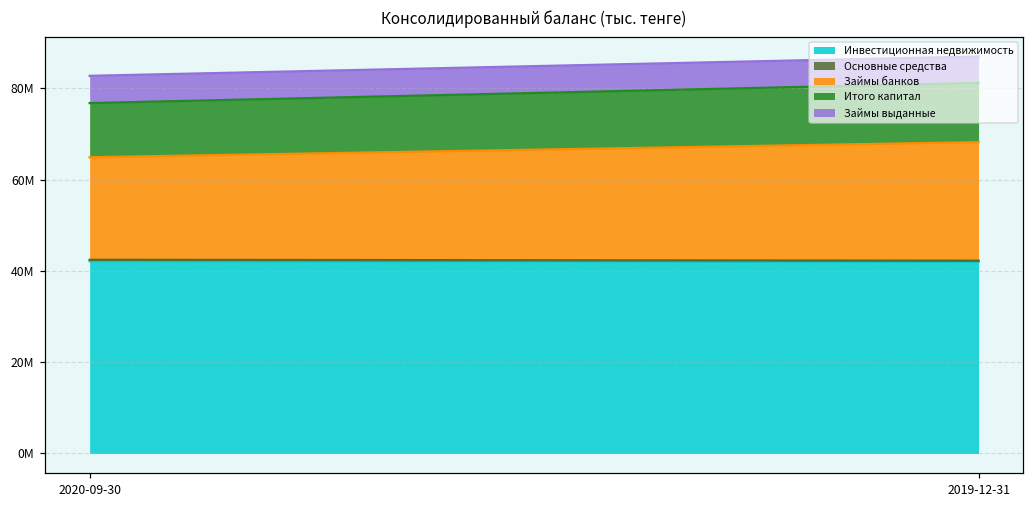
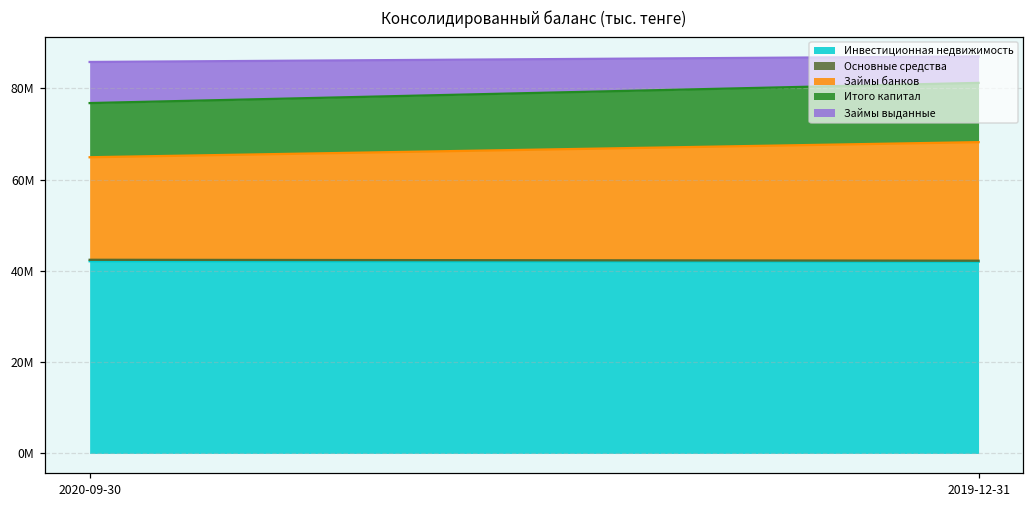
  {
    "Займы банков": {
      "2020-09-30": 22000000,
      "2019-12-31": 26000000
    },
    "Итого капитал": {
      "2020-09-30": 12000000
    },
    "Займы выданные": {
-     "2020-09-30": 6000000
+     "2020-09-30": 9000000
    }
  }
